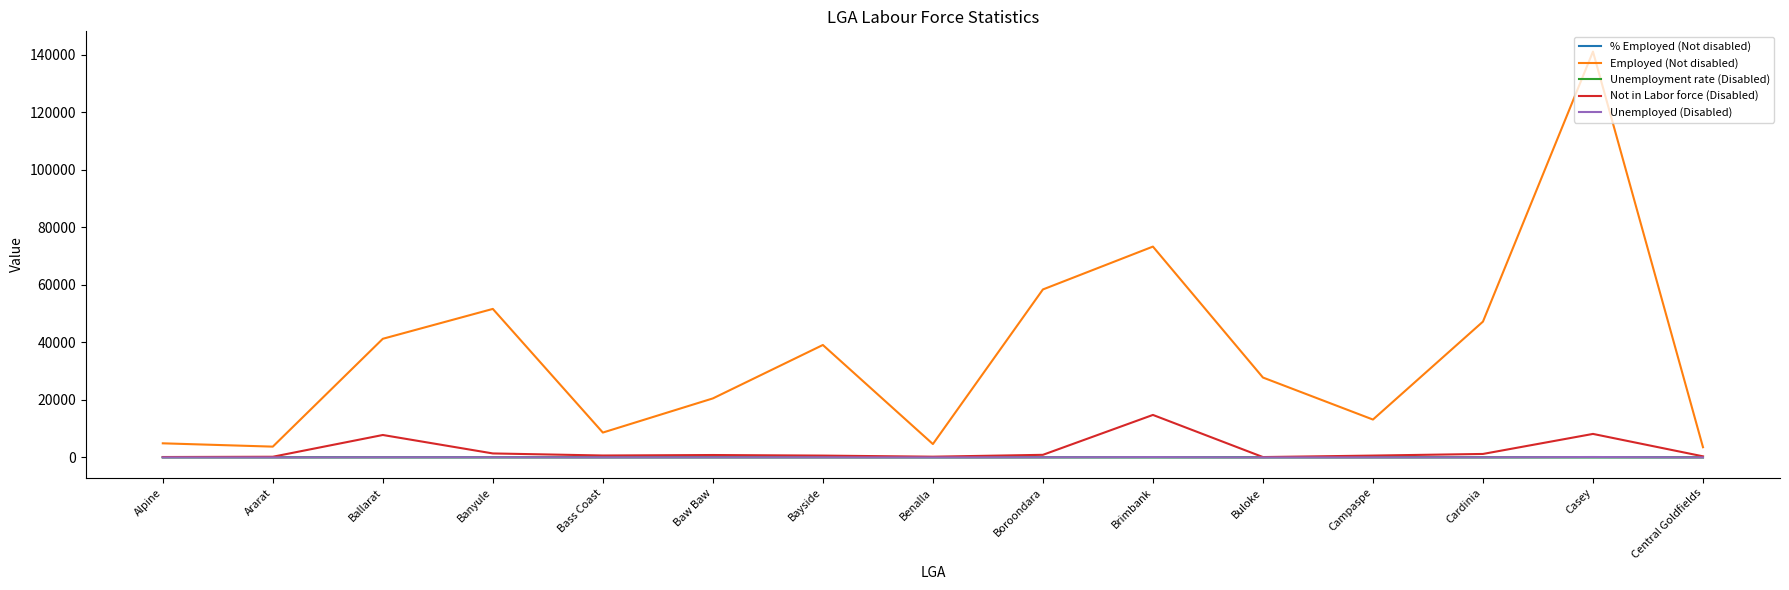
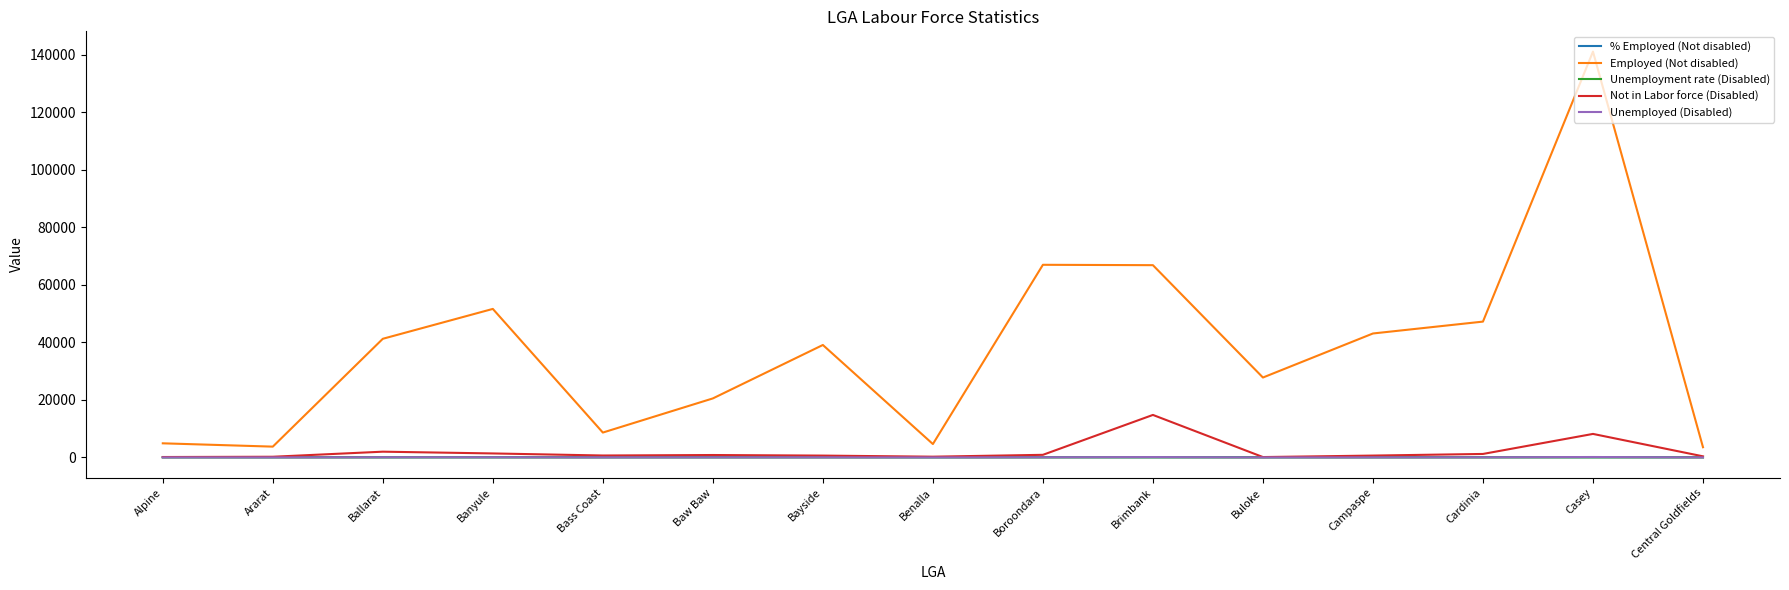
  {
    "Unemployed (Disabled)": {
      "Ballarat": 0,
      "Banyule": 0,
      "Boroondara": 0,
      "Brimbank": 0,
      "Cardinia": 0,
      "Casey": 0
    },
    "Employed (Not disabled)": {
      "Alpine": 5000,
      "Ararat": 4000,
      "Ballarat": 41000,
      "Banyule": 52000,
      "Bass Coast": 9000,
      "Baw Baw": 21000,
      "Bayside": 39000,
      "Benalla": 5000,
-     "Boroondara": 58000,
-     "Brimbank": 73000,
+     "Boroondara": 67000,
+     "Brimbank": 67000,
      "Buloke": 28000,
-     "Campaspe": 13000,
+     "Campaspe": 43000,
      "Cardinia": 47000,
      "Central Goldfields": 4000
    },
    "Not in Labor force (Disabled)": {
-     "Ballarat": 8000,
+     "Ballarat": 2000,
      "Banyule": 1000,
      "Brimbank": 15000,
      "Cardinia": 1000,
      "Casey": 8000
    }
  }
